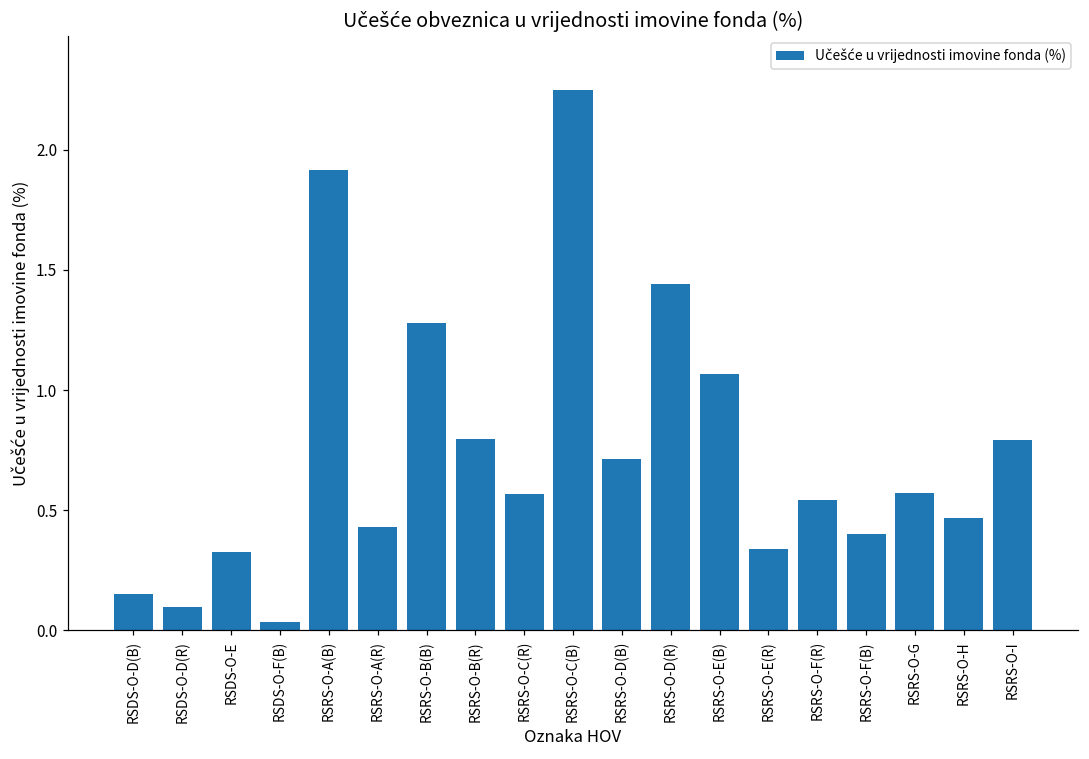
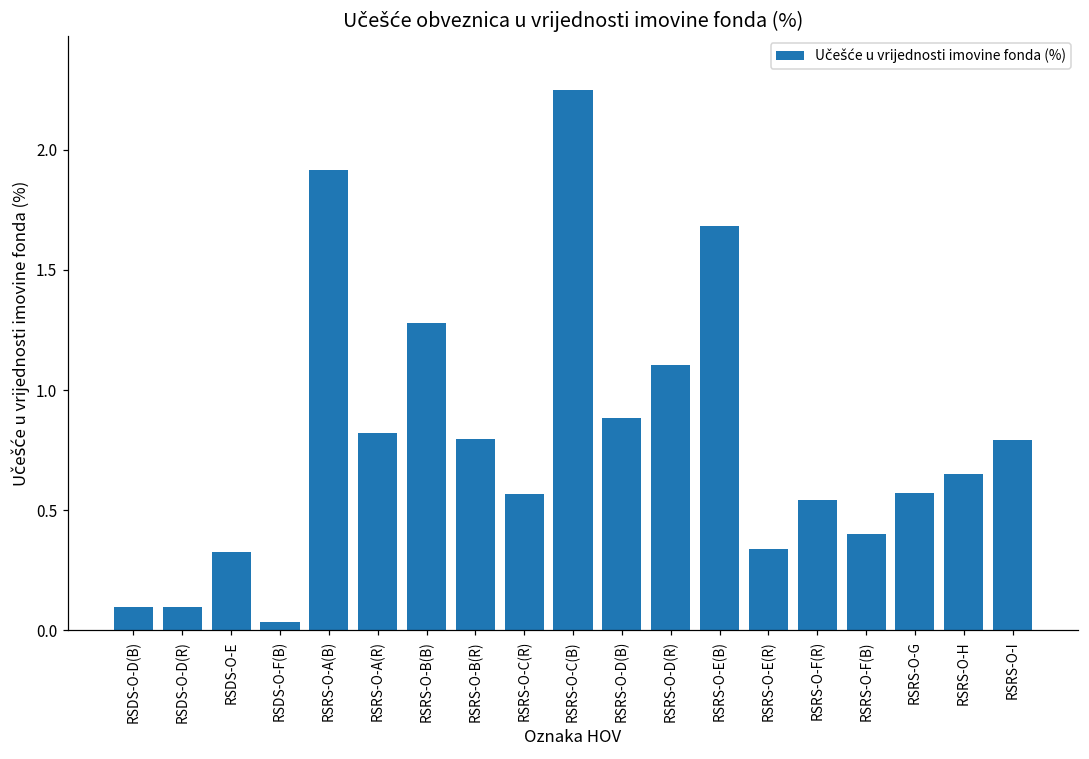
  {
-   "RSDS-O-D(B)": 0.15,
+   "RSDS-O-D(B)": 0.10,
    "RSDS-O-D(R)": 0.10,
    "RSDS-O-E": 0.33,
    "RSDS-O-F(B)": 0.03,
    "RSRS-O-A(B)": 1.92,
-   "RSRS-O-A(R)": 0.43,
+   "RSRS-O-A(R)": 0.82,
    "RSRS-O-B(B)": 1.28,
    "RSRS-O-B(R)": 0.80,
    "RSRS-O-C(R)": 0.57,
    "RSRS-O-C(B)": 2.25,
-   "RSRS-O-D(B)": 0.72,
-   "RSRS-O-D(R)": 1.44,
-   "RSRS-O-E(B)": 1.07,
+   "RSRS-O-D(B)": 0.88,
+   "RSRS-O-D(R)": 1.10,
+   "RSRS-O-E(B)": 1.68,
    "RSRS-O-E(R)": 0.34,
    "RSRS-O-F(R)": 0.54,
    "RSRS-O-F(B)": 0.40,
    "RSRS-O-G": 0.57,
-   "RSRS-O-H": 0.47,
+   "RSRS-O-H": 0.65,
    "RSRS-O-I": 0.79
  }
